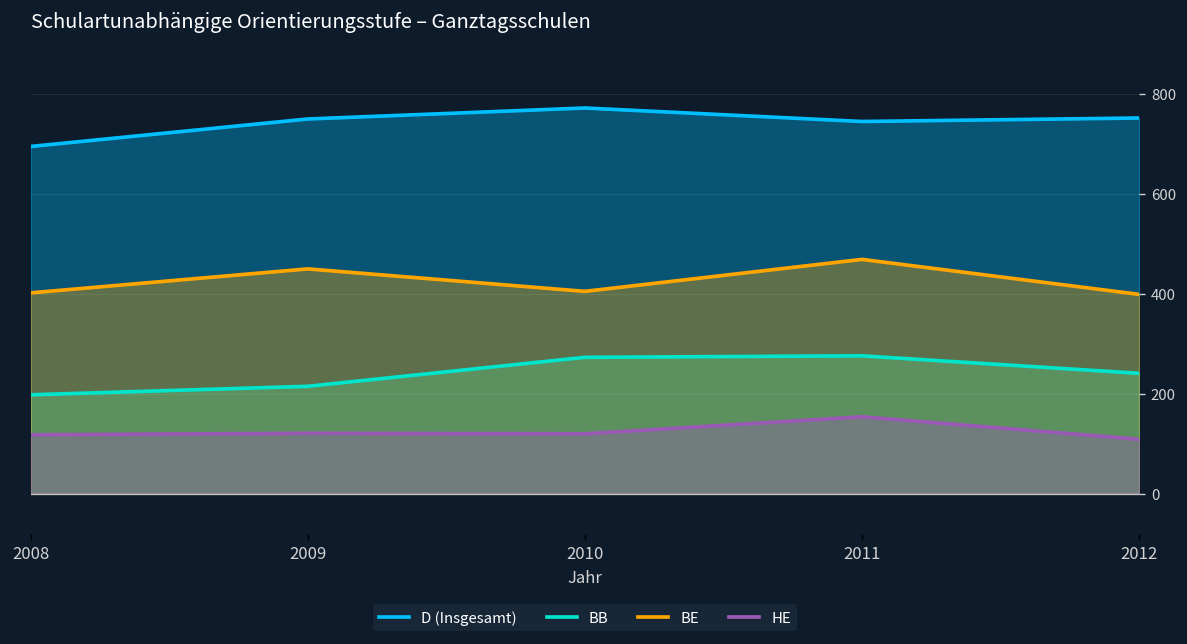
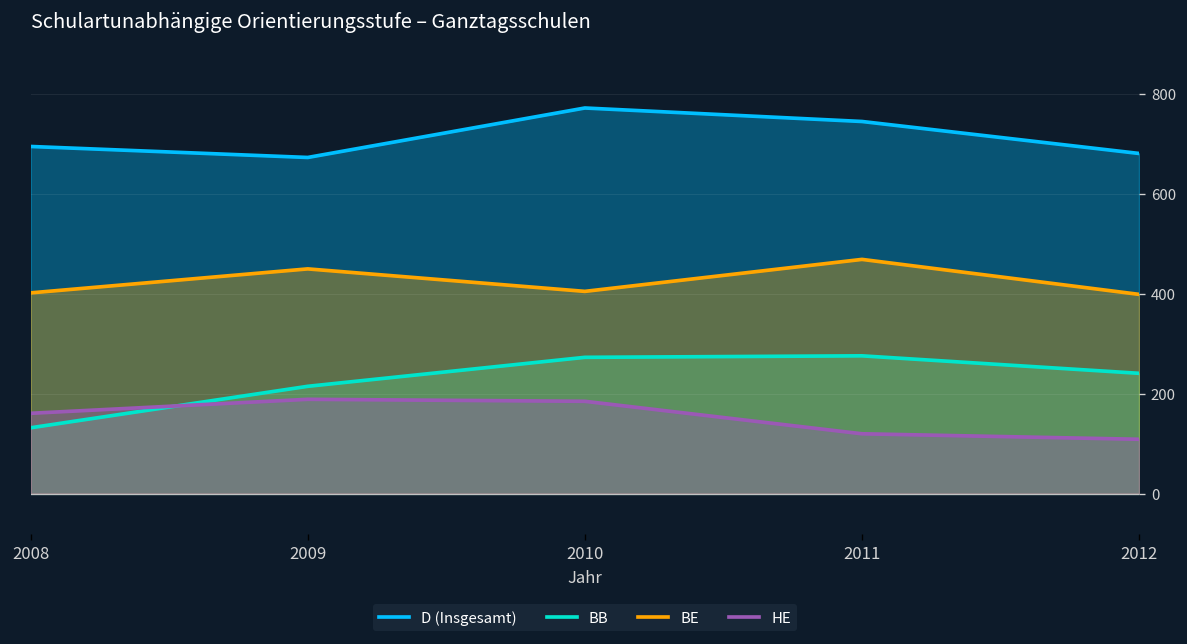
  {
    "D (Insgesamt)": {
      "2008": 700,
-     "2009": 750,
+     "2009": 670,
      "2010": 770,
      "2011": 750,
-     "2012": 750
+     "2012": 680
    },
    "BB": {
-     "2008": 200,
+     "2008": 130,
      "2009": 220,
      "2010": 270,
      "2011": 280,
      "2012": 240
    },
    "BE": {
      "2008": 400,
      "2009": 450,
      "2010": 410,
      "2011": 470,
      "2012": 400
    },
    "HE": {
-     "2008": 120,
-     "2009": 120,
-     "2010": 120,
-     "2011": 150,
+     "2008": 160,
+     "2009": 190,
+     "2010": 190,
+     "2011": 120,
      "2012": 110
    }
  }
